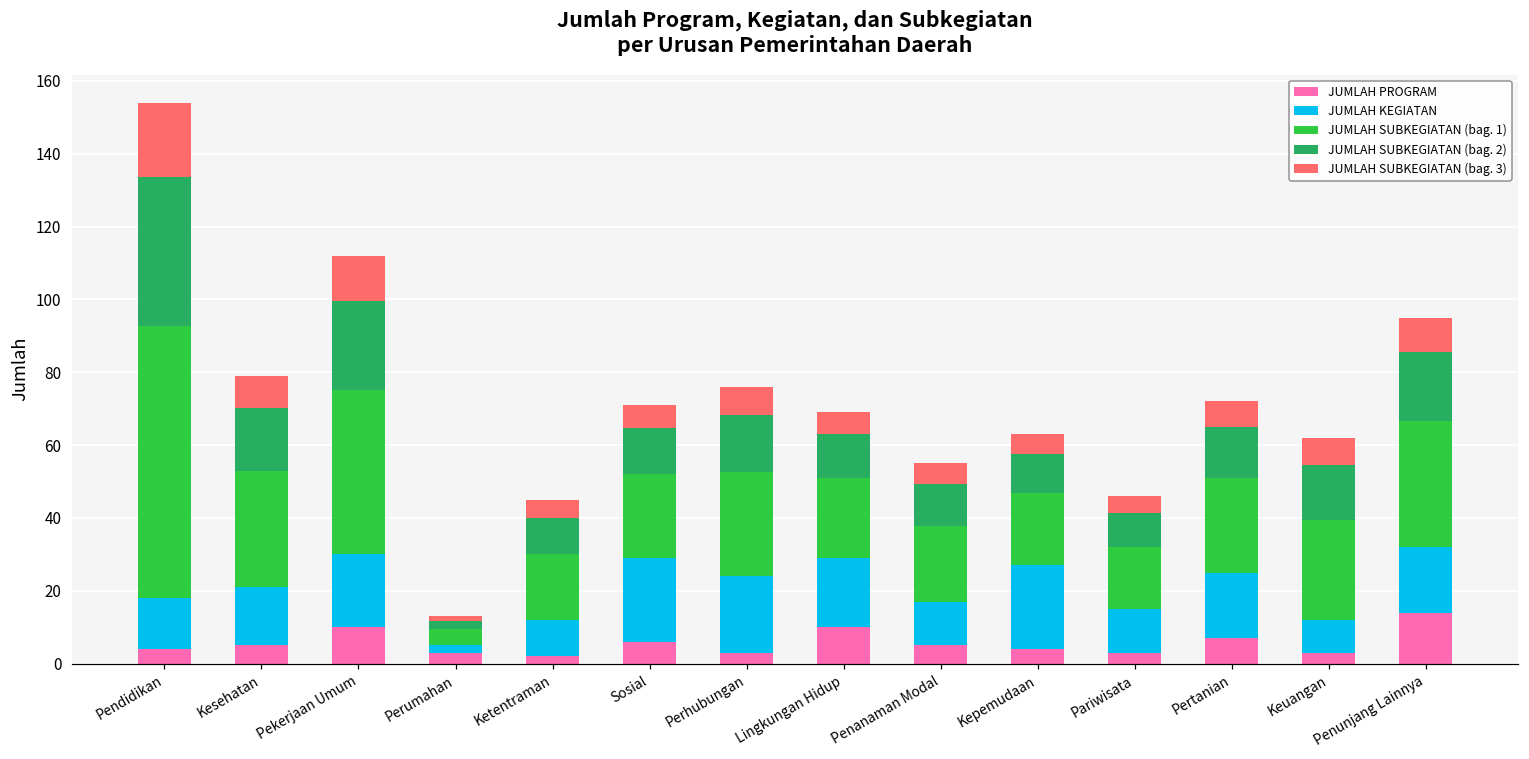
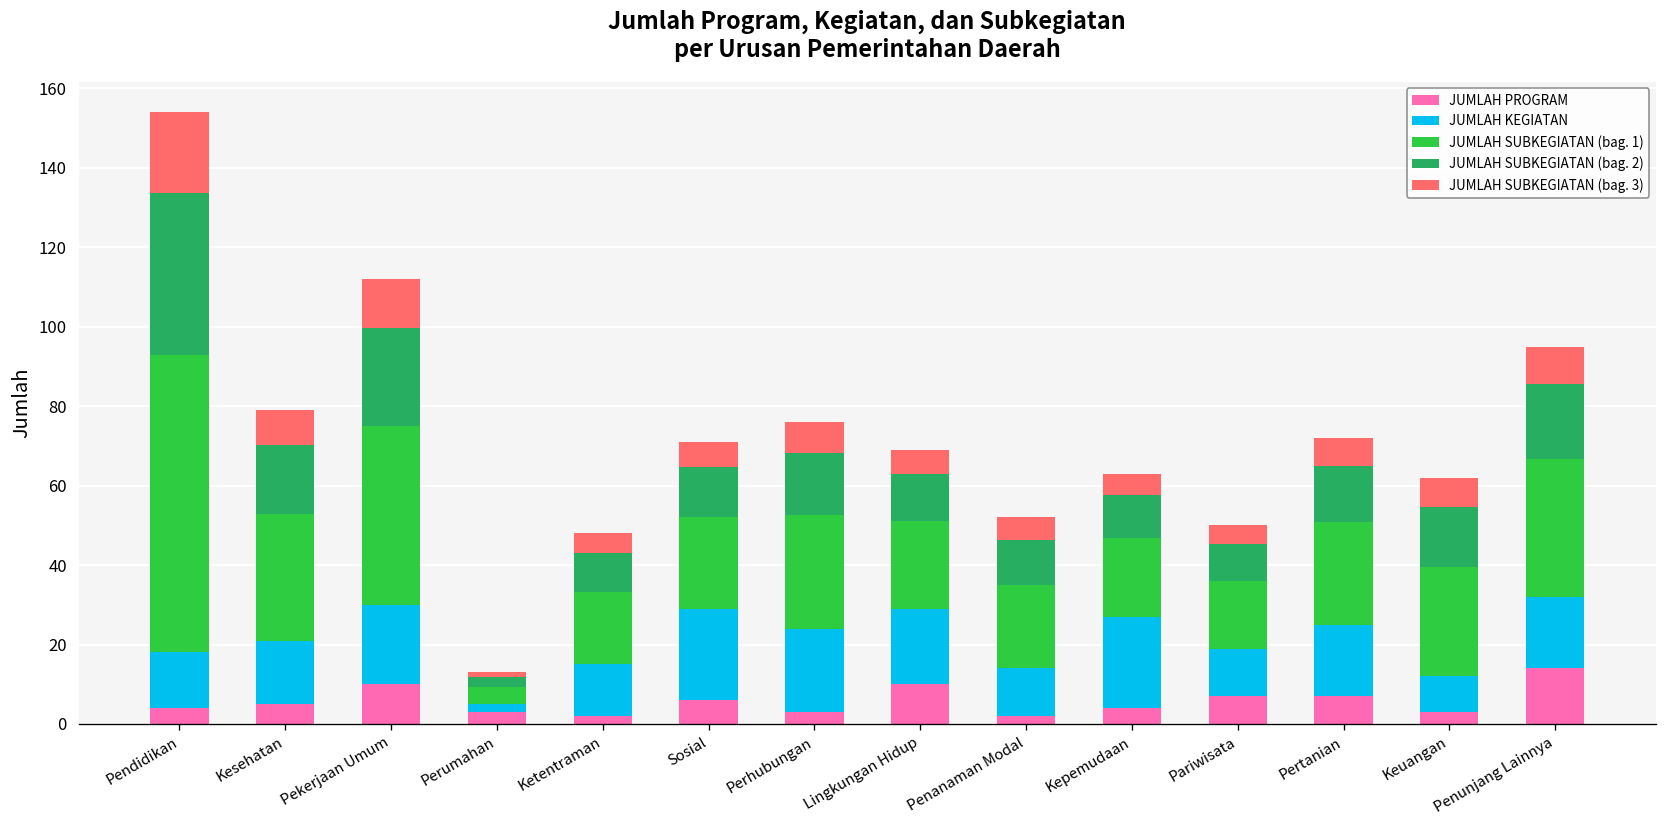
  {
    "JUMLAH PROGRAM": {
      "Pendidikan": 4,
      "Kesehatan": 5,
      "Pekerjaan Umum": 10,
      "Perumahan": 3,
      "Ketentraman": 2,
      "Sosial": 6,
      "Perhubungan": 3,
      "Lingkungan Hidup": 10,
-     "Penanaman Modal": 5,
+     "Penanaman Modal": 2,
      "Kepemudaan": 4,
-     "Pariwisata": 3,
+     "Pariwisata": 7,
      "Pertanian": 7,
      "Keuangan": 3,
      "Penunjang Lainnya": 14
    },
    "JUMLAH KEGIATAN": {
      "Pendidikan": 14,
      "Kesehatan": 16,
      "Pekerjaan Umum": 20,
      "Perumahan": 2,
-     "Ketentraman": 10,
+     "Ketentraman": 13,
      "Sosial": 23,
      "Perhubungan": 21,
      "Lingkungan Hidup": 19,
      "Penanaman Modal": 12,
      "Kepemudaan": 23,
      "Pariwisata": 12,
      "Pertanian": 18,
      "Keuangan": 9,
      "Penunjang Lainnya": 18
    },
    "JUMLAH SUBKEGIATAN (bag. 3)": {
      "Pendidikan": 20,
      "Kesehatan": 9,
      "Pekerjaan Umum": 12,
      "Perumahan": 1,
      "Ketentraman": 5,
      "Sosial": 6,
      "Perhubungan": 8,
      "Lingkungan Hidup": 6,
      "Penanaman Modal": 6,
      "Kepemudaan": 5,
      "Pariwisata": 5,
      "Pertanian": 7,
      "Keuangan": 8,
      "Penunjang Lainnya": 9
    }
  }
